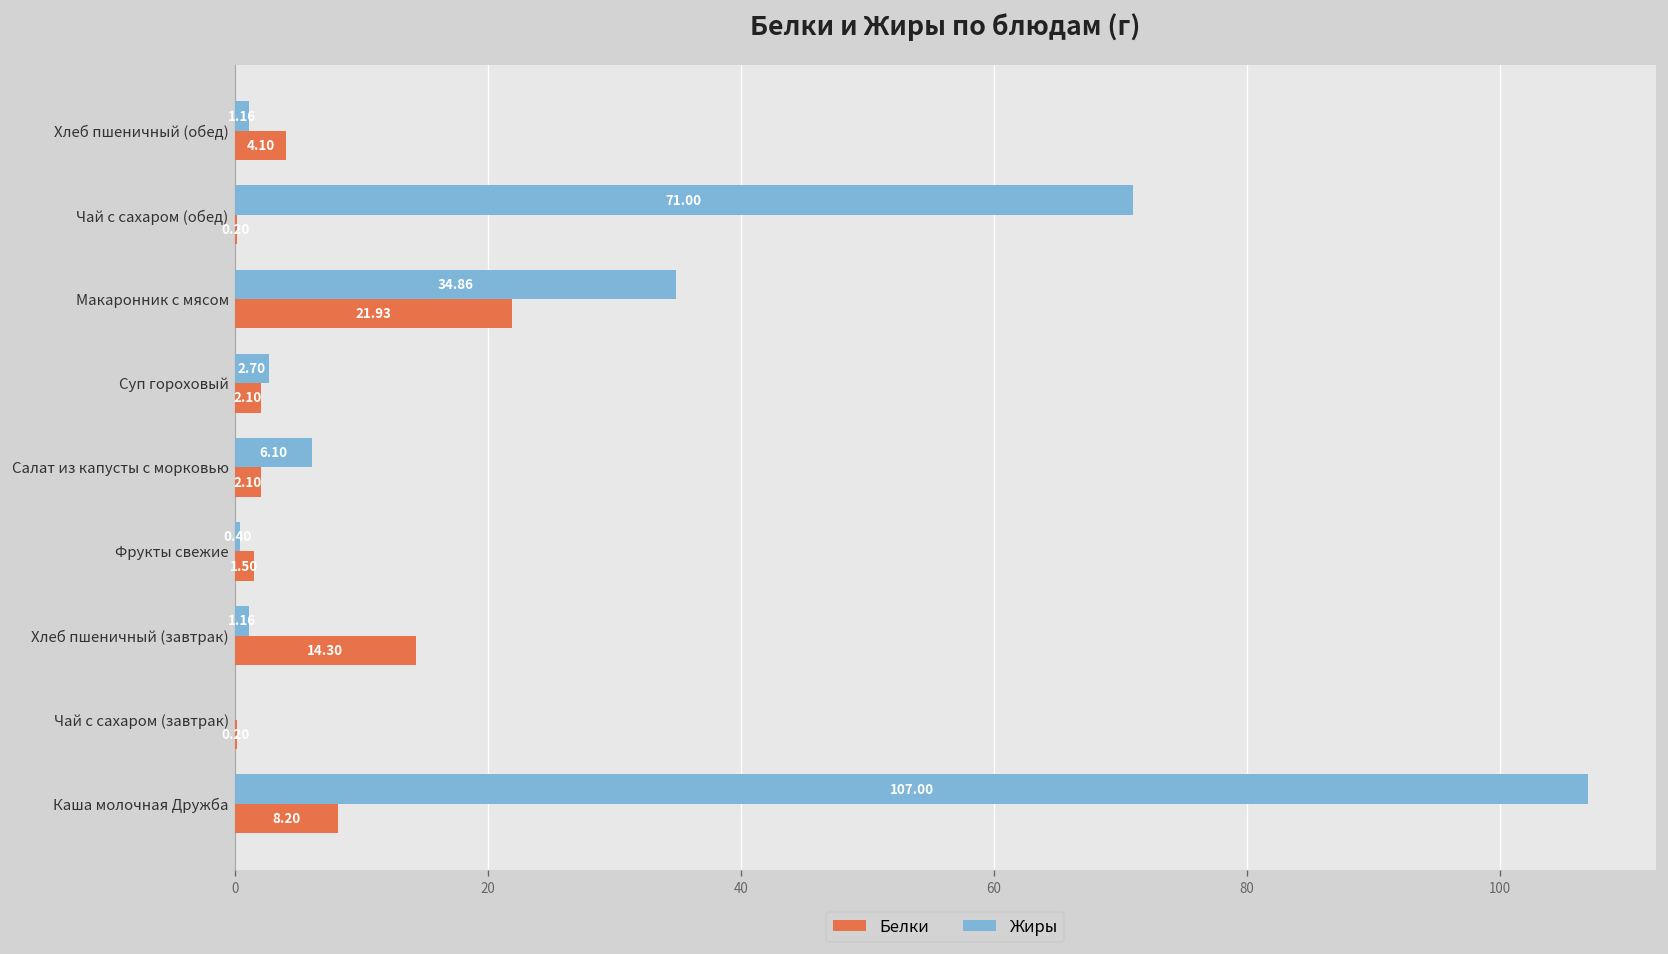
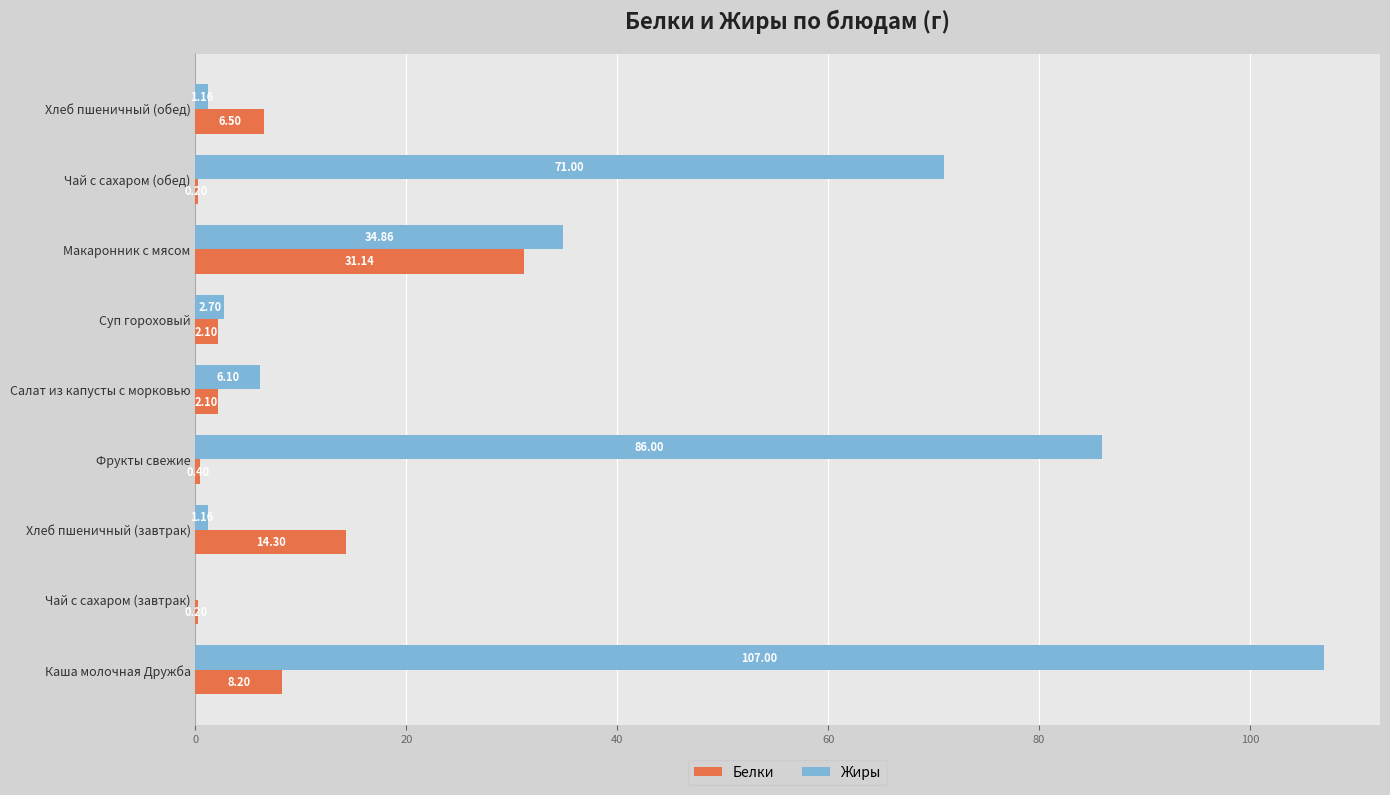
  {
    "Белки": {
-     "Хлеб пшеничный (обед)": 4.10,
-     "Макаронник с мясом": 21.93,
+     "Хлеб пшеничный (обед)": 6.50,
+     "Макаронник с мясом": 31.14,
      "Суп гороховый": 2.10,
      "Салат из капусты с морковью": 2.10,
-     "Фрукты свежие": 1.5,
+     "Фрукты свежие": 0.4,
      "Хлеб пшеничный (завтрак)": 14.30,
      "Каша молочная Дружба": 8.20
    },
    "Жиры": {
-     "Фрукты свежие": 0.4,
+     "Фрукты свежие": 86.0,
      "Чай с сахаром (завтрак)": 0.0
    }
  }
